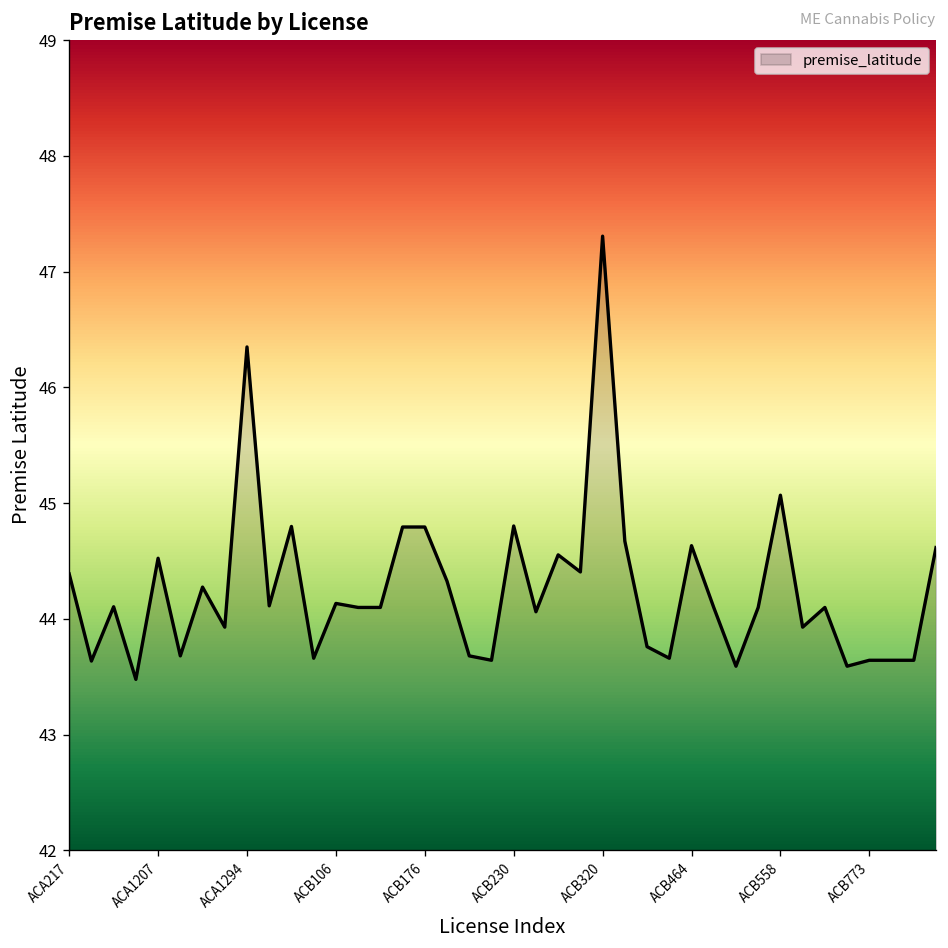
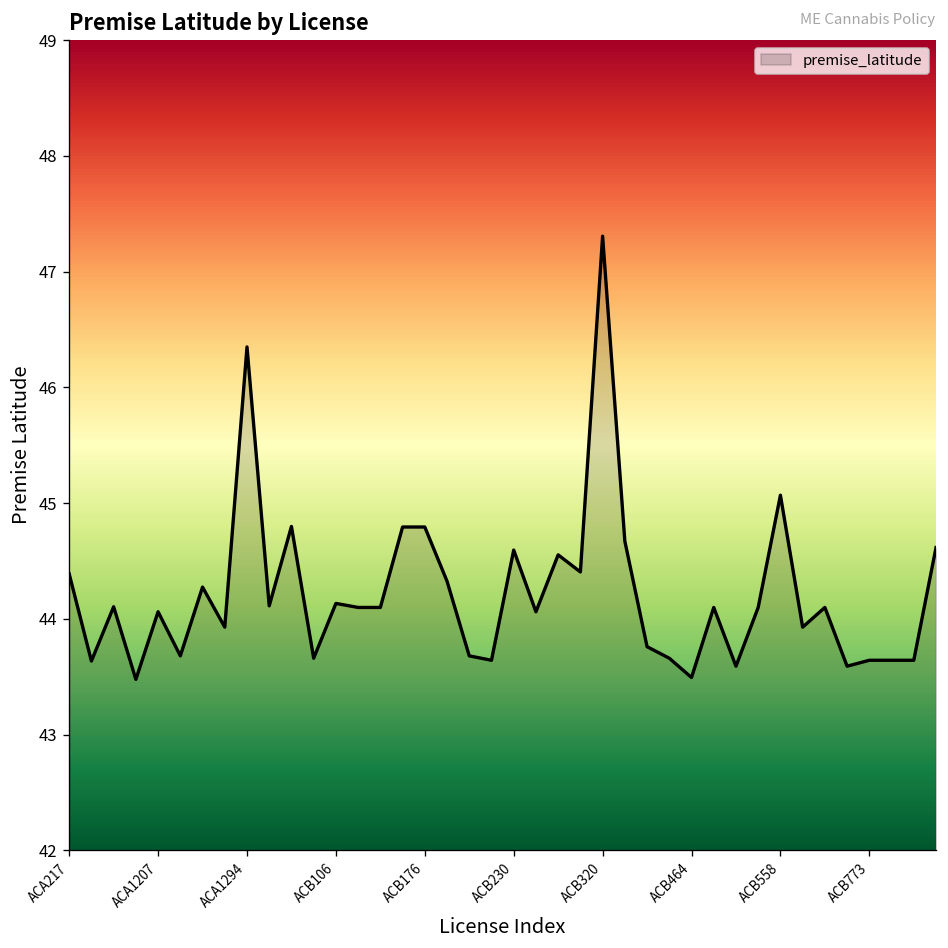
  {
    "ACA217": 44.4,
-   "ACA1207": 44.5,
+   "ACA1207": 44.1,
    "ACA1294": 46.3,
    "ACB106": 44.1,
    "ACB176": 44.8,
-   "ACB230": 44.8,
+   "ACB230": 44.6,
    "ACB320": 47.3,
-   "ACB464": 44.6,
+   "ACB464": 43.5,
    "ACB558": 45.1,
    "ACB773": 43.6
  }
